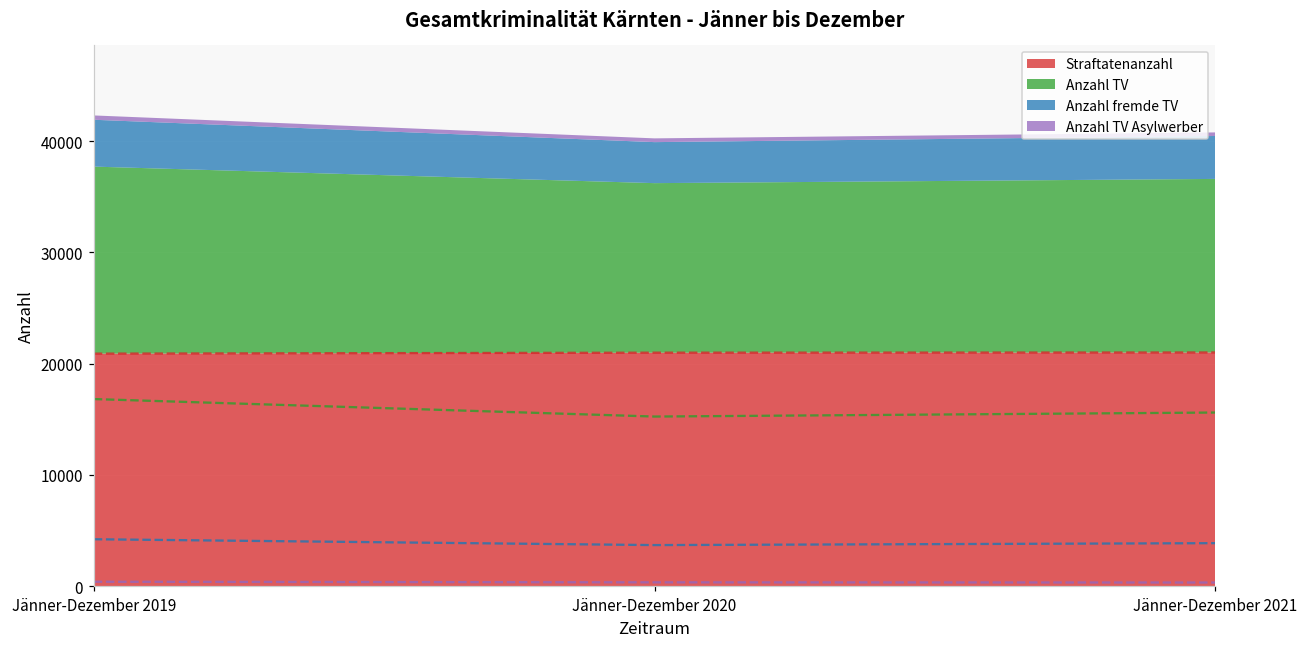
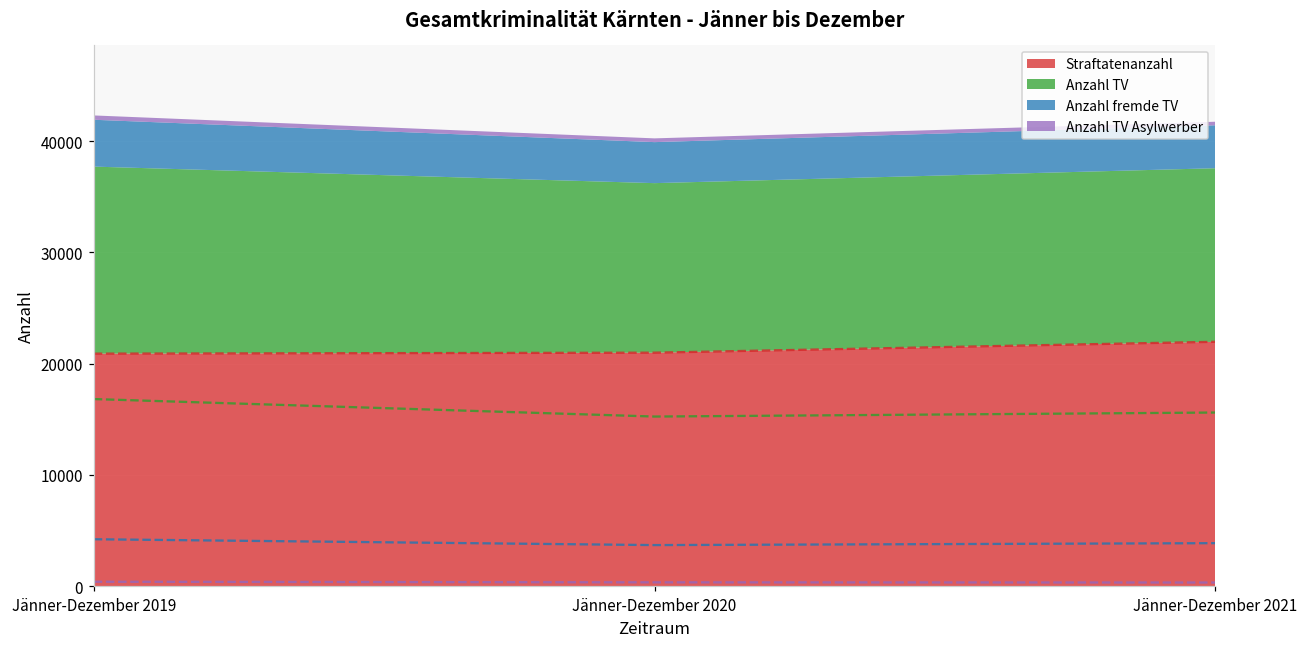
  {
    "Straftatenanzahl": {
      "Jänner-Dezember 2019": 20900,
      "Jänner-Dezember 2020": 21000,
-     "Jänner-Dezember 2021": 21000
+     "Jänner-Dezember 2021": 22000
    }
  }
